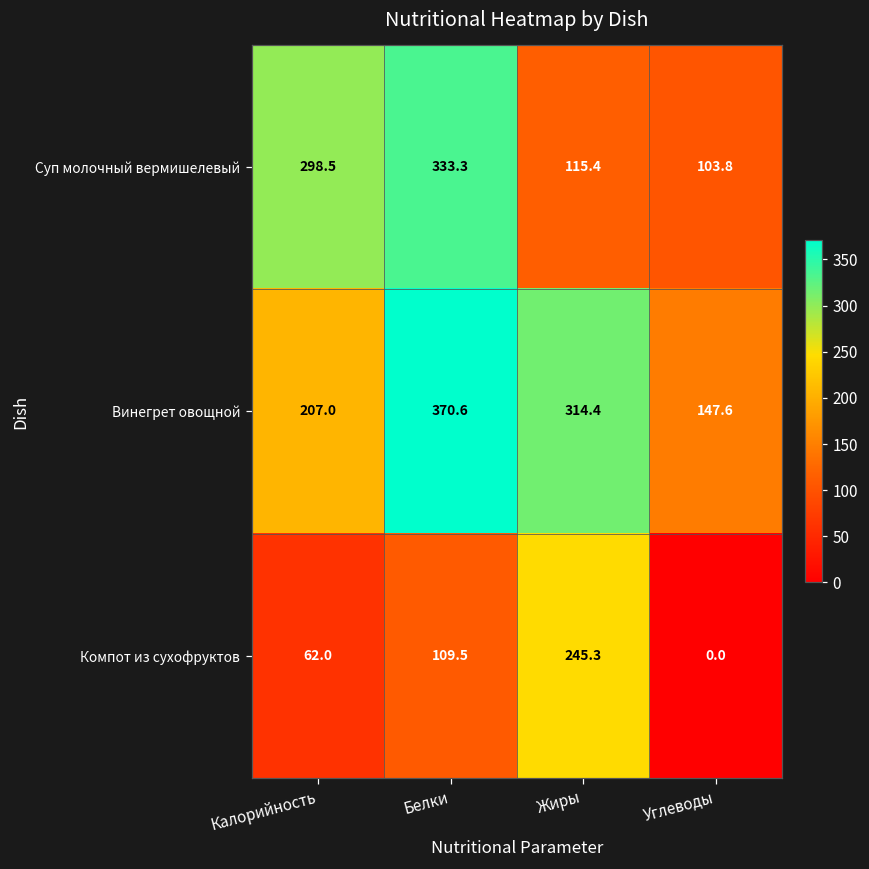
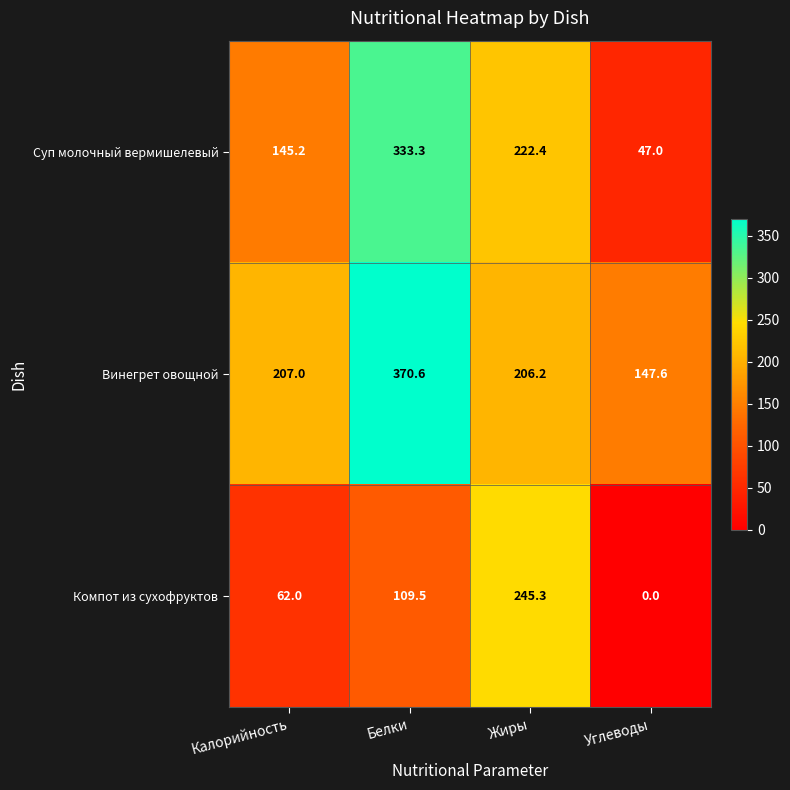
  {
    "Суп молочный вермишелевый": {
-     "Калорийность": 298.5,
+     "Калорийность": 145.2,
      "Белки": 333.3,
-     "Жиры": 115.4,
-     "Углеводы": 103.8
+     "Жиры": 222.4,
+     "Углеводы": 47.0
    },
    "Винегрет овощной": {
      "Калорийность": 207.0,
      "Белки": 370.6,
-     "Жиры": 314.4,
+     "Жиры": 206.2,
      "Углеводы": 147.6
    },
    "Компот из сухофруктов": {
      "Калорийность": 62.0,
      "Белки": 109.5,
      "Жиры": 245.3,
      "Углеводы": 0.0
    }
  }
